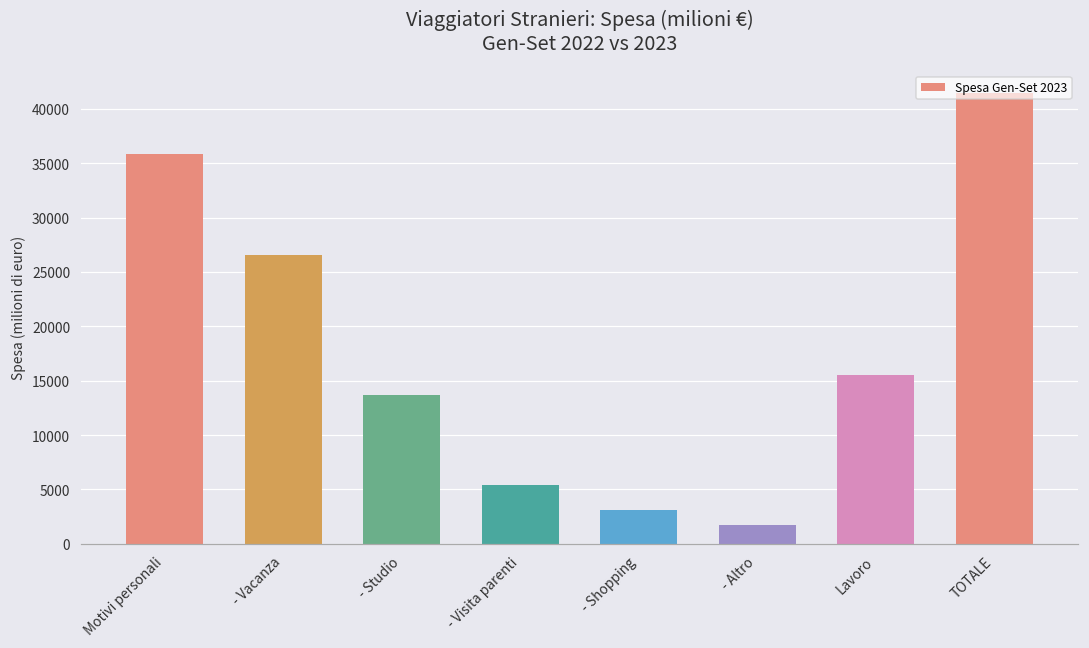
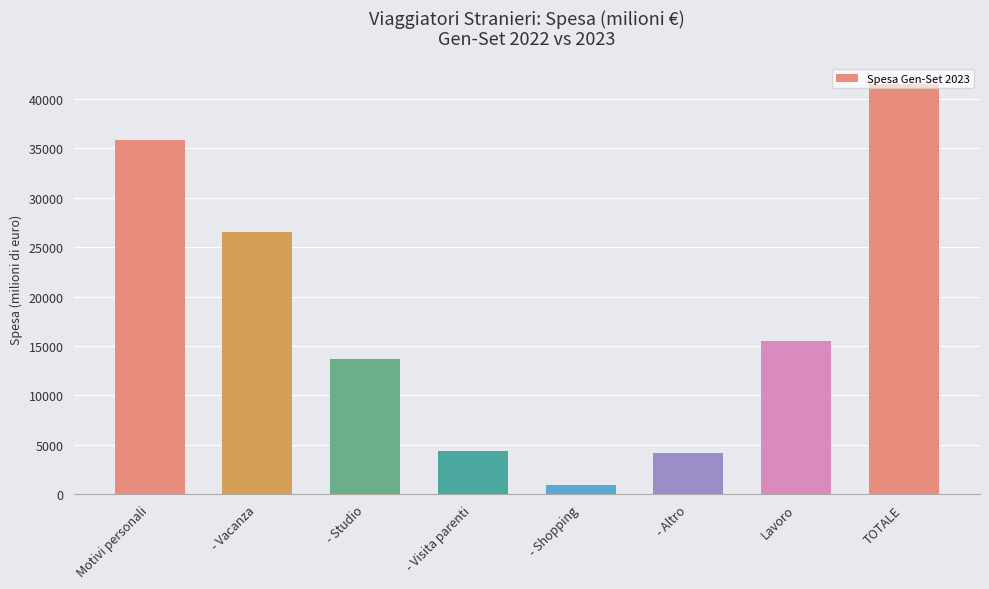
  {
    "Motivi personali": 36000,
    "- Vacanza": 27000,
    "- Studio": 14000,
-   "- Visita parenti": 5000,
-   "- Shopping": 3000,
-   "- Altro": 2000,
+   "- Visita parenti": 4000,
+   "- Shopping": 1000,
+   "- Altro": 4000,
    "Lavoro": 16000
  }
